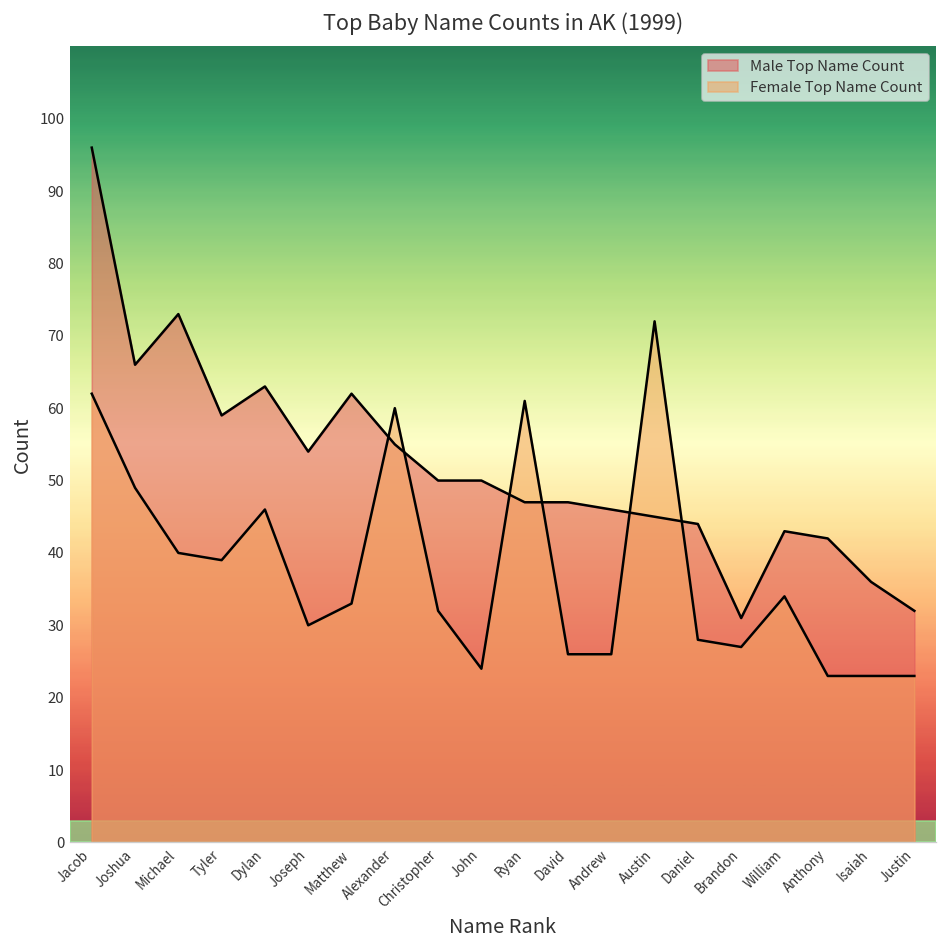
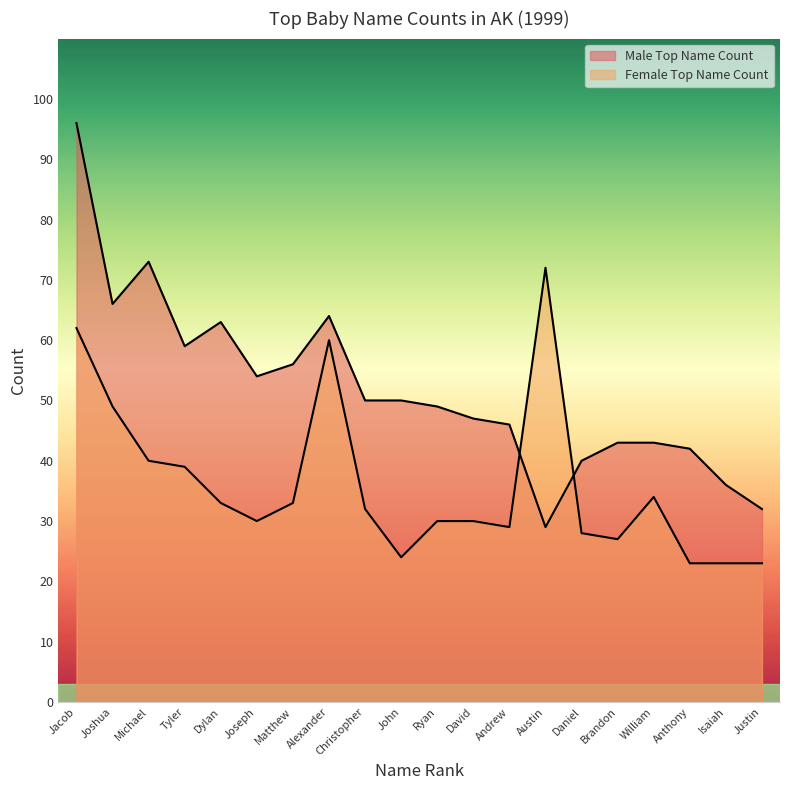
  {
    "Male Top Name Count": {
      "Jacob": 96,
      "Joshua": 66,
      "Michael": 73,
      "Tyler": 59,
      "Dylan": 63,
      "Joseph": 54,
-     "Matthew": 62,
-     "Alexander": 55,
+     "Matthew": 56,
+     "Alexander": 64,
      "Christopher": 50,
      "John": 50,
-     "Ryan": 47,
+     "Ryan": 49,
      "David": 47,
      "Andrew": 46,
-     "Austin": 45,
-     "Daniel": 44,
-     "Brandon": 31,
+     "Austin": 29,
+     "Daniel": 40,
+     "Brandon": 43,
      "William": 43,
      "Anthony": 42,
      "Isaiah": 36,
      "Justin": 32
    },
    "Female Top Name Count": {
      "Jacob": 62,
      "Joshua": 49,
      "Michael": 40,
      "Tyler": 39,
-     "Dylan": 46,
+     "Dylan": 33,
      "Joseph": 30,
      "Matthew": 33,
      "Alexander": 60,
      "Christopher": 32,
      "John": 24,
-     "Ryan": 61,
-     "David": 26,
-     "Andrew": 26,
+     "Ryan": 30,
+     "David": 30,
+     "Andrew": 29,
      "Austin": 72,
      "Daniel": 28,
      "Brandon": 27,
      "William": 34,
      "Anthony": 23,
      "Isaiah": 23,
      "Justin": 23
    }
  }
